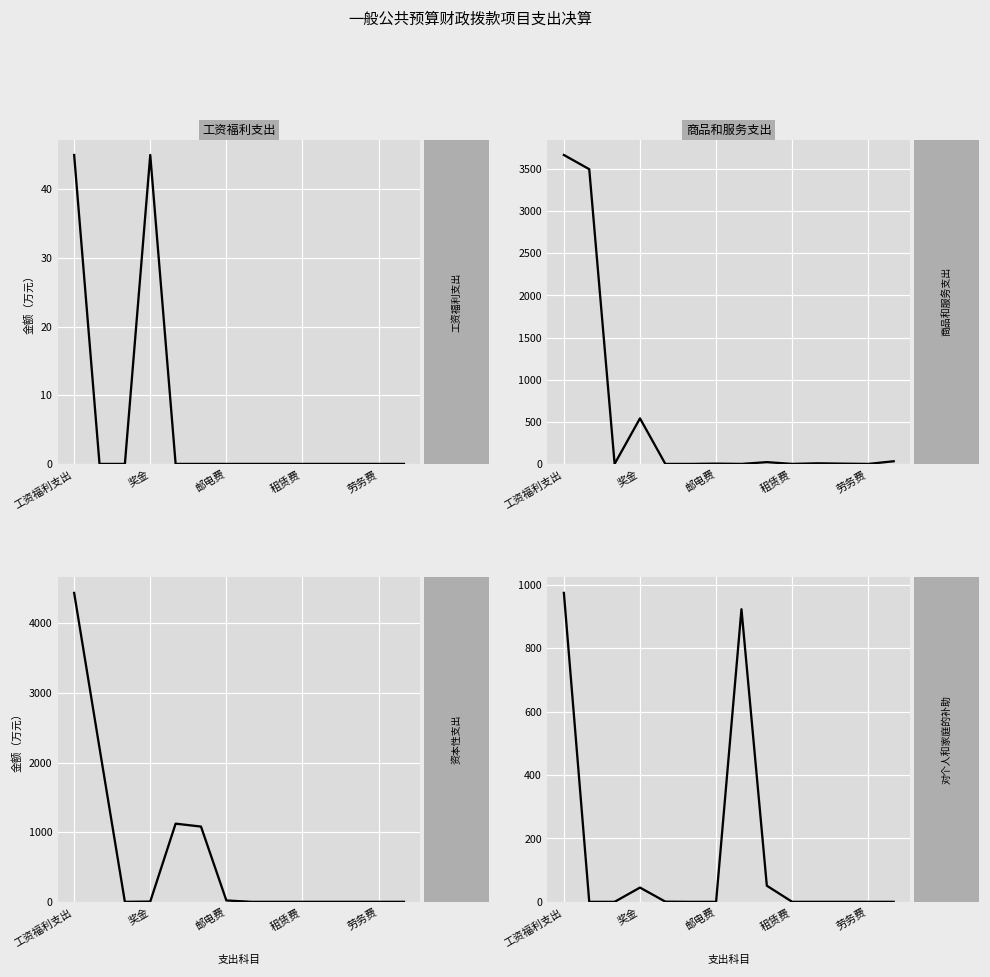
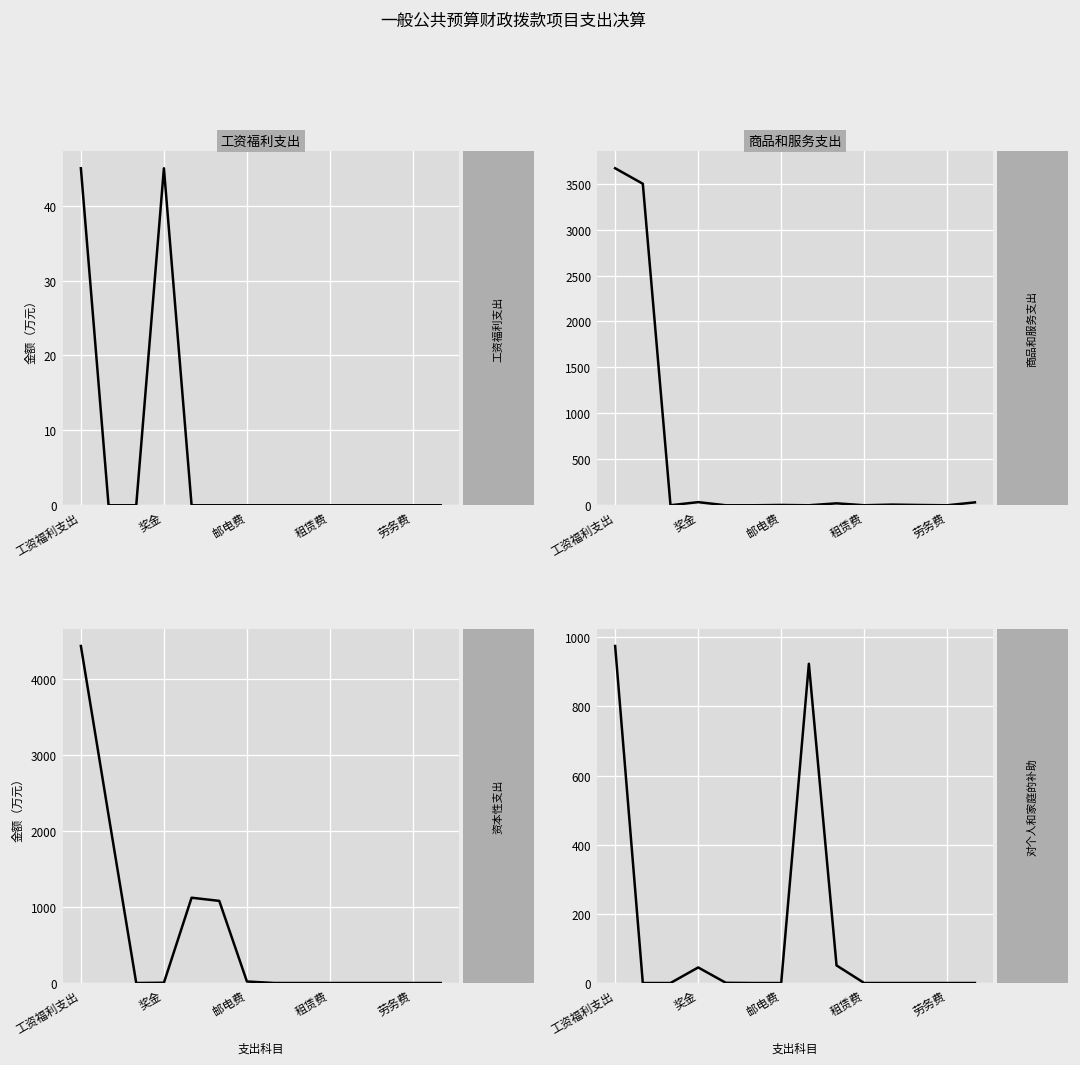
  {
    "工资福利支出": {
      "工资福利支出": 45,
      "奖金": 45,
      "邮电费": 0,
      "租赁费": 0,
      "劳务费": 0
    },
    "商品和服务支出": {
      "工资福利支出": 3700,
-     "奖金": 500,
+     "奖金": 0,
      "邮电费": 0,
      "租赁费": 0,
      "劳务费": 0
    }
  }
